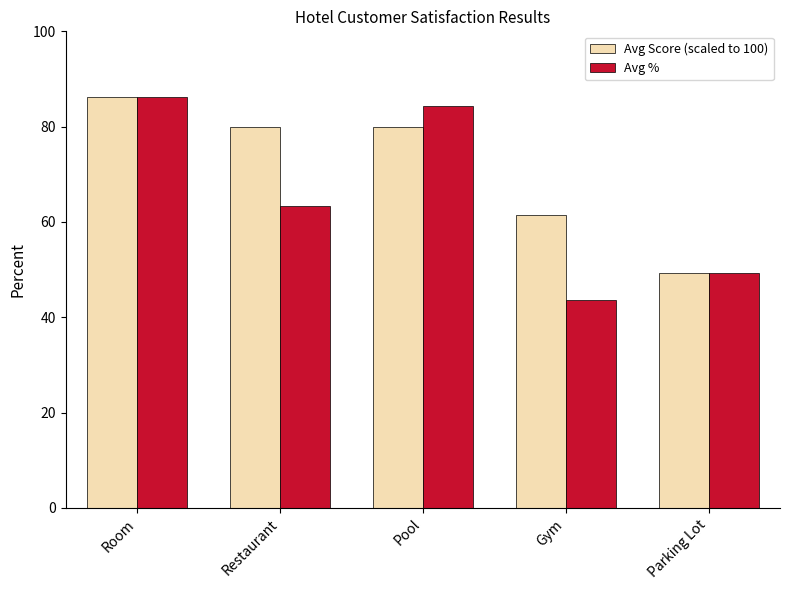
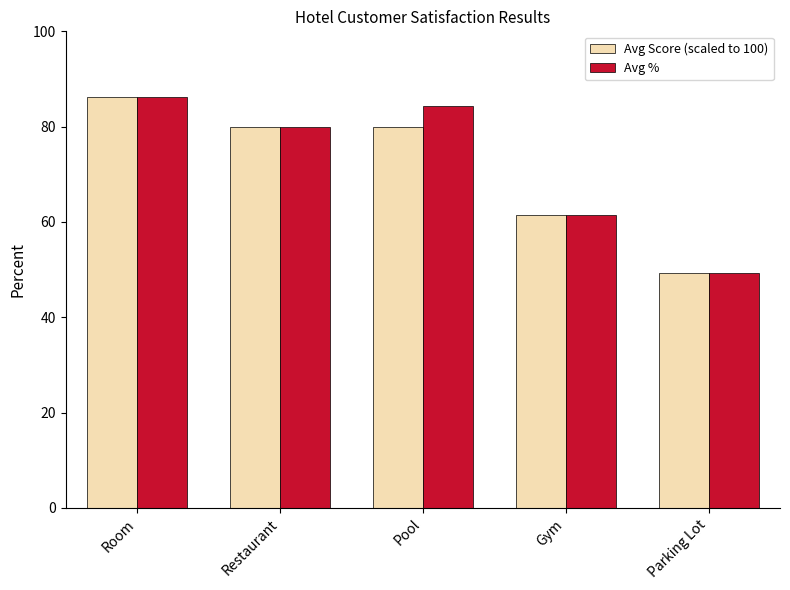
  {
    "Avg Score (scaled to 100)": {
      "Room": 86,
      "Restaurant": 80,
      "Pool": 80,
      "Gym": 62,
      "Parking Lot": 49
    },
    "Avg %": {
      "Room": 86,
-     "Restaurant": 63,
+     "Restaurant": 80,
      "Pool": 84,
-     "Gym": 44,
+     "Gym": 62,
      "Parking Lot": 49
    }
  }
